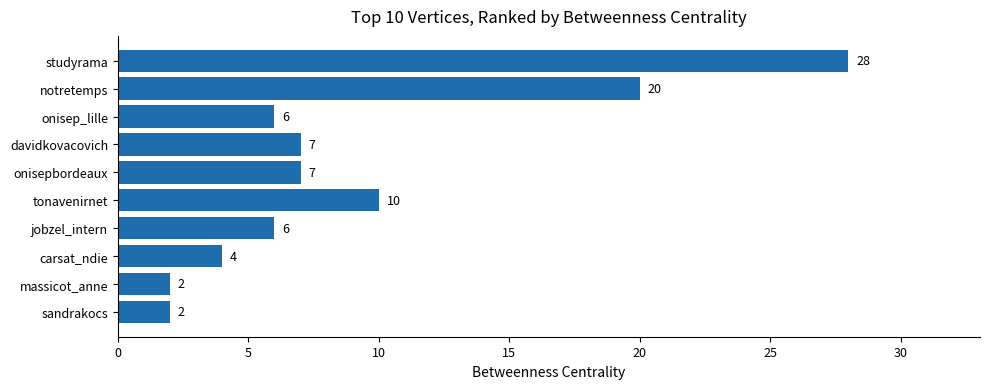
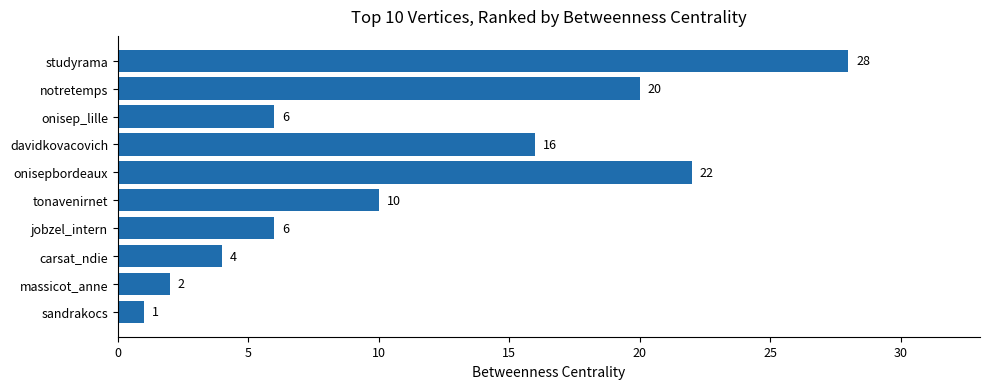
  {
    "studyrama": 28,
    "notretemps": 20,
    "onisep_lille": 6,
-   "davidkovacovich": 7,
-   "onisepbordeaux": 7,
+   "davidkovacovich": 16,
+   "onisepbordeaux": 22,
    "tonavenirnet": 10,
    "jobzel_intern": 6,
    "carsat_ndie": 4,
    "massicot_anne": 2,
-   "sandrakocs": 2
+   "sandrakocs": 1
  }
